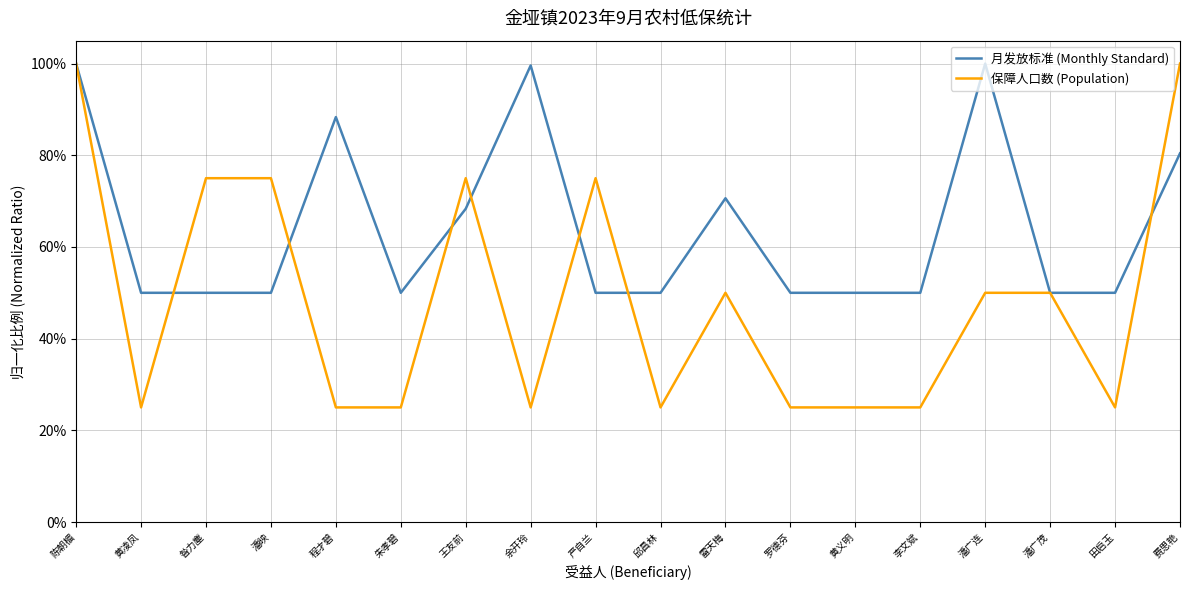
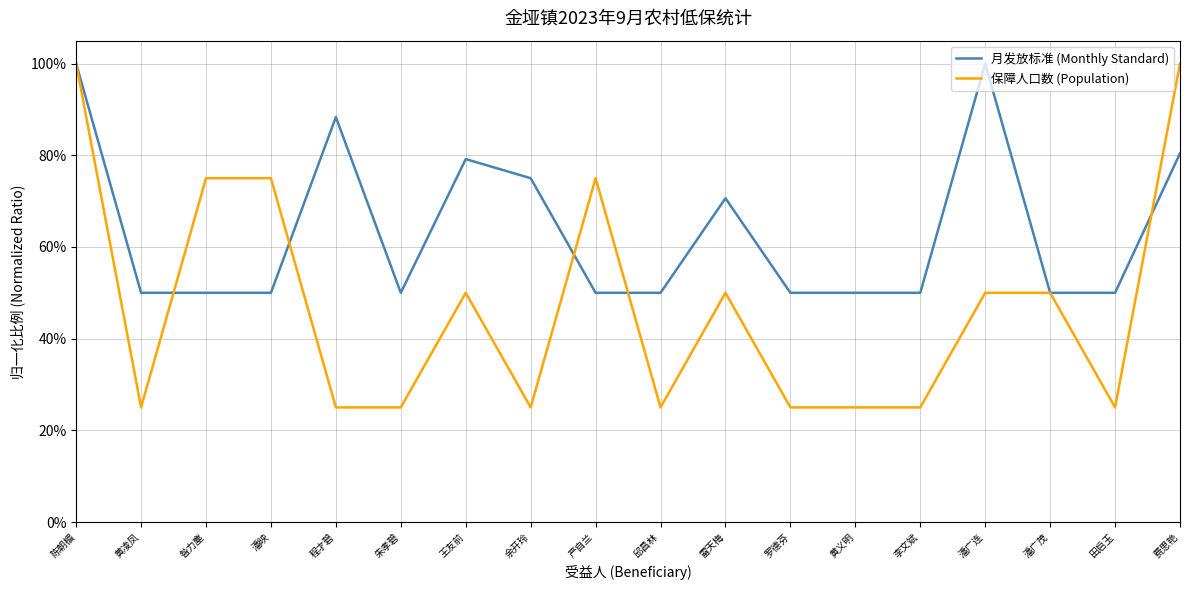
  {
    "月发放标准 (Monthly Standard)": {
      "黄凌凤": "50%",
      "昝力塵": "50%",
      "潘映": "50%",
      "程才碧": "88%",
      "朱孝碧": "50%",
-     "王友前": "68%",
-     "余开玲": "100%",
+     "王友前": "79%",
+     "余开玲": "75%",
      "严自兰": "50%",
      "邱昌林": "50%",
      "雷天梅": "71%",
      "罗德芬": "50%",
      "黄义明": "50%",
      "李文斌": "50%",
      "田启玉": "50%",
      "费思艳": "80%"
    },
    "保障人口数 (Population)": {
      "黄凌凤": "25%",
      "昝力塵": "75%",
      "潘映": "75%",
      "程才碧": "25%",
      "朱孝碧": "25%",
-     "王友前": "75%",
+     "王友前": "50%",
      "余开玲": "25%",
      "严自兰": "75%",
      "邱昌林": "25%",
      "雷天梅": "50%",
      "罗德芬": "25%",
      "黄义明": "25%",
      "李文斌": "25%",
      "潘广连": "50%",
      "田启玉": "25%",
      "费思艳": "100%"
    }
  }
